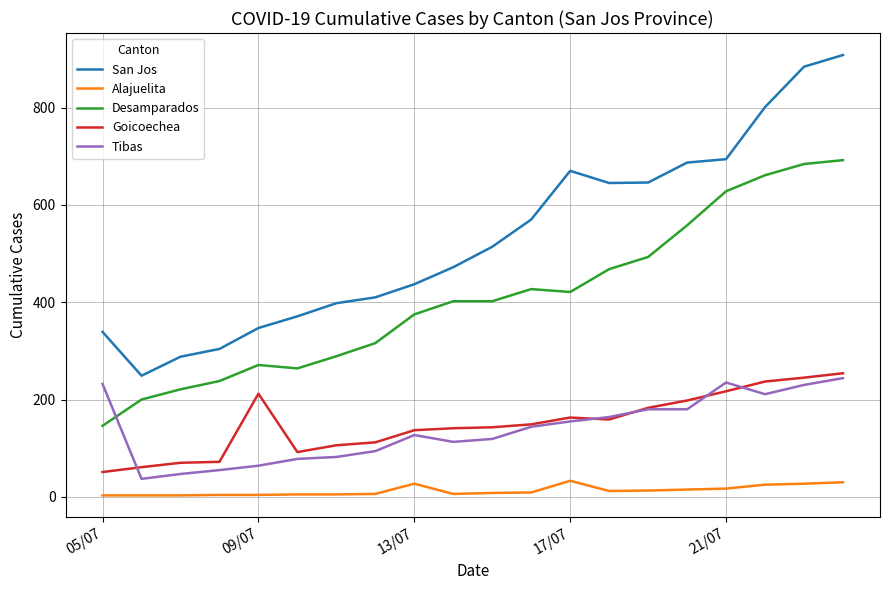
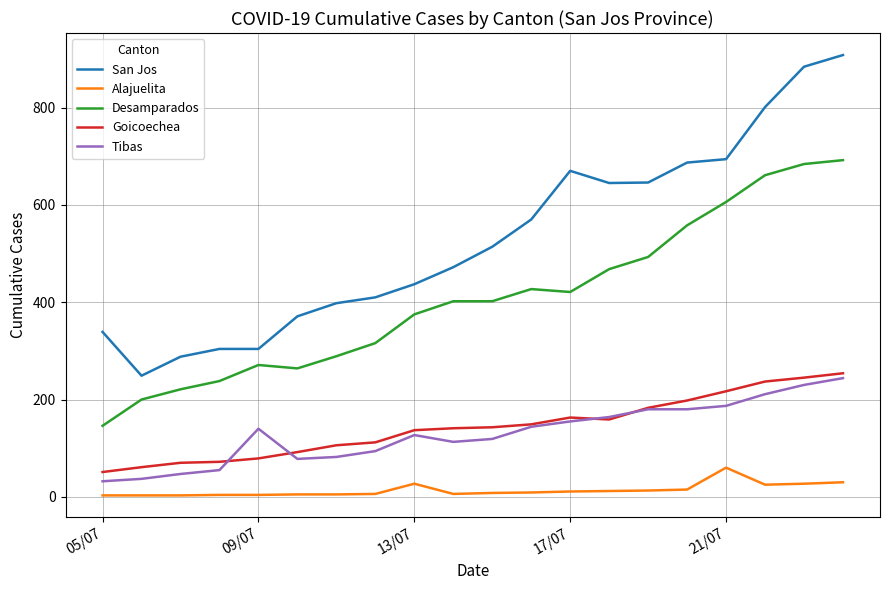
  {
    "San Jos": {
      "05/07": 340,
-     "09/07": 350,
+     "09/07": 300,
      "13/07": 440,
      "17/07": 670,
      "21/07": 690
    },
    "Alajuelita": {
      "05/07": 0,
      "09/07": 0,
      "13/07": 30,
-     "17/07": 30,
-     "21/07": 20
+     "17/07": 10,
+     "21/07": 60
    },
    "Desamparados": {
      "05/07": 150,
      "09/07": 270,
      "13/07": 380,
      "17/07": 420,
-     "21/07": 630
+     "21/07": 610
    },
    "Goicoechea": {
      "05/07": 50,
-     "09/07": 210,
+     "09/07": 80,
      "13/07": 140,
      "17/07": 160,
      "21/07": 220
    },
    "Tibas": {
-     "05/07": 230,
-     "09/07": 60,
+     "05/07": 30,
+     "09/07": 140,
      "13/07": 130,
      "17/07": 160,
-     "21/07": 240
+     "21/07": 190
    }
  }
